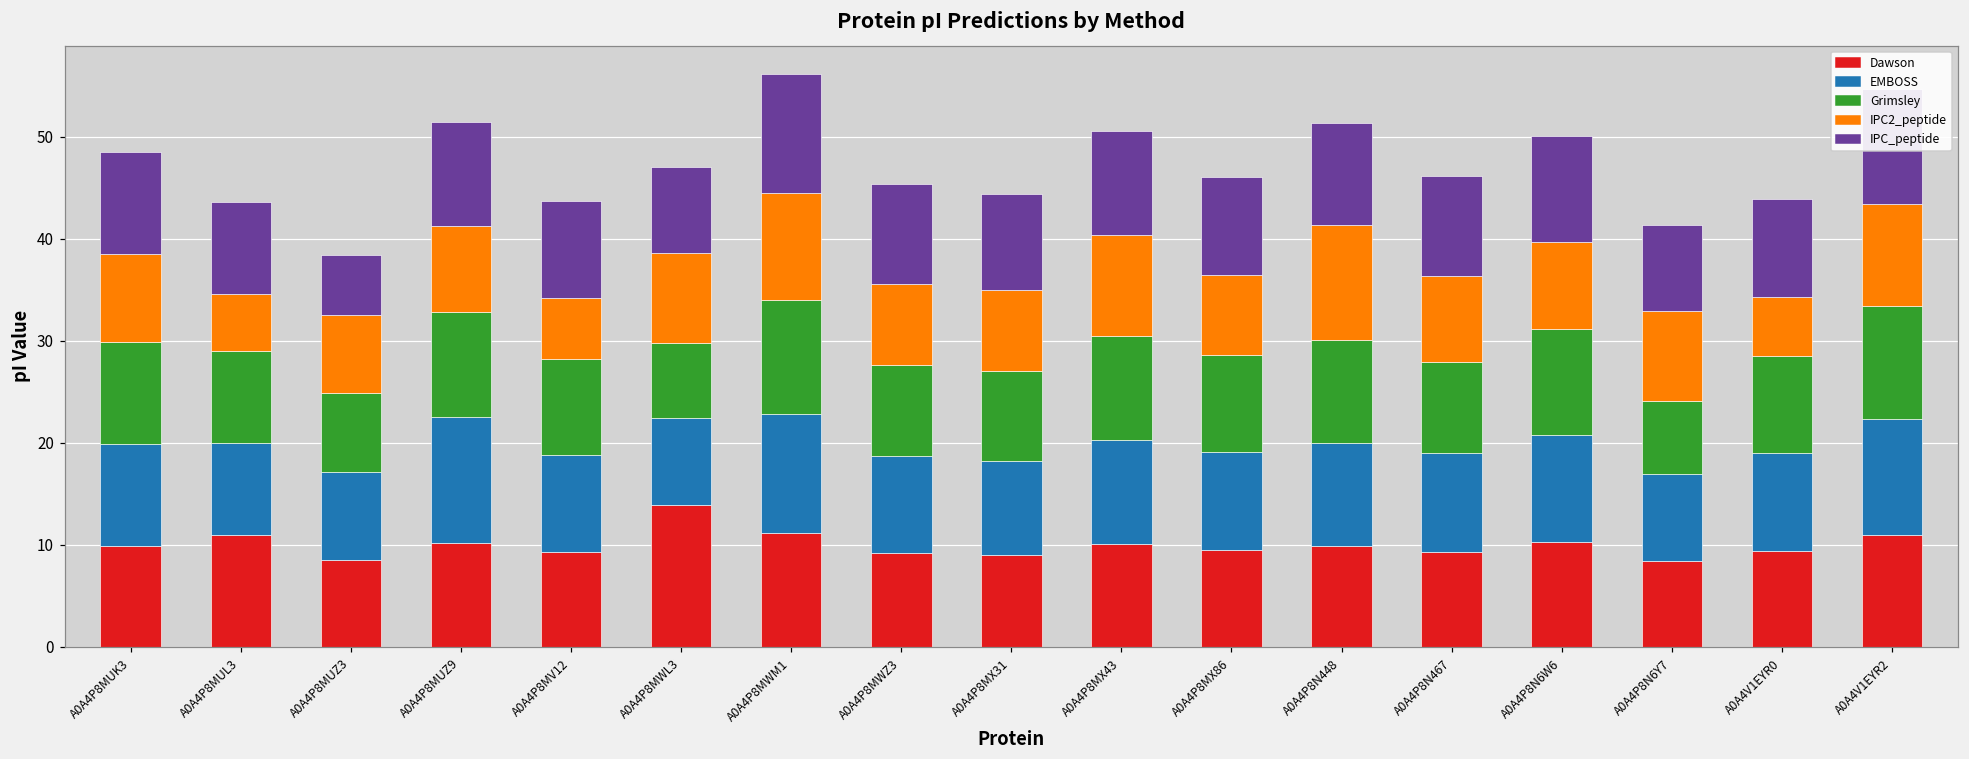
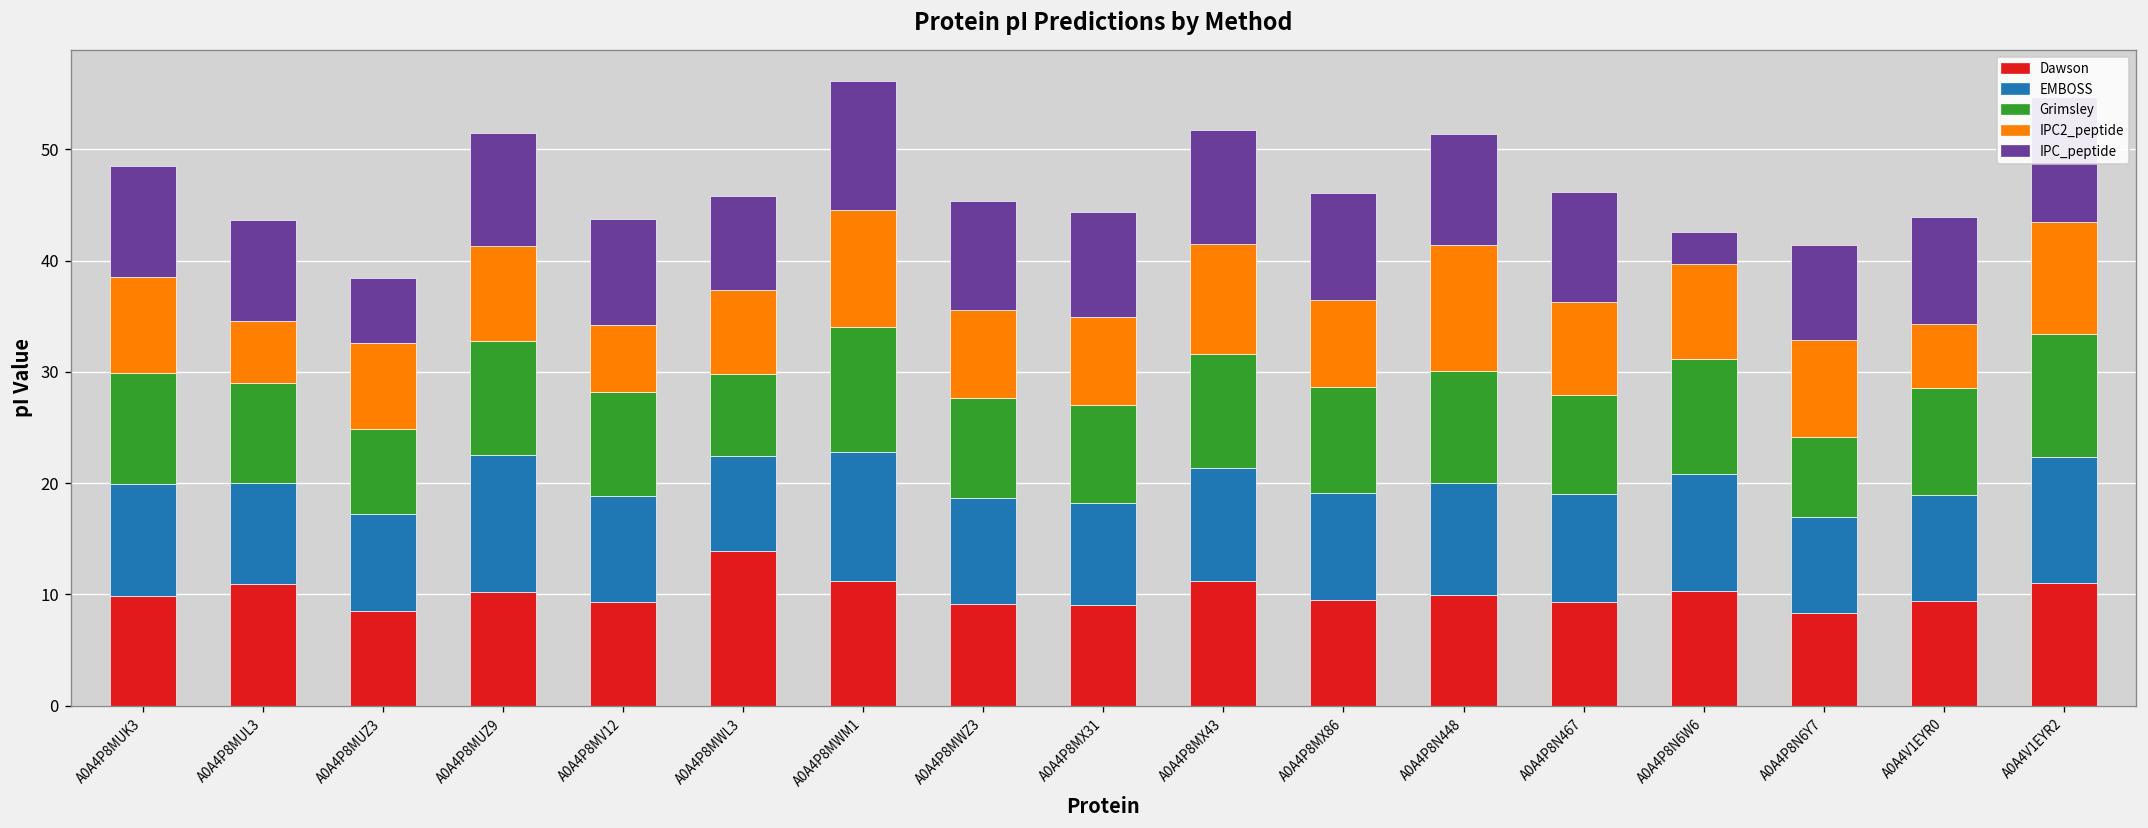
  {
    "Dawson": {
      "A0A4P8MUK3": 10,
      "A0A4P8MUL3": 11,
      "A0A4P8MUZ3": 8,
      "A0A4P8MUZ9": 10,
      "A0A4P8MV12": 9,
      "A0A4P8MWL3": 14,
      "A0A4P8MWM1": 11,
      "A0A4P8MWZ3": 9,
      "A0A4P8MX31": 9,
-     "A0A4P8MX43": 10,
+     "A0A4P8MX43": 11,
      "A0A4P8MX86": 9,
      "A0A4P8N448": 10,
      "A0A4P8N467": 9,
      "A0A4P8N6W6": 10,
      "A0A4P8N6Y7": 8,
      "A0A4V1EYR0": 9,
      "A0A4V1EYR2": 11
    },
    "EMBOSS": {
      "A0A4P8MUK3": 10,
      "A0A4P8MUL3": 9,
      "A0A4P8MUZ3": 9,
      "A0A4P8MUZ9": 12,
      "A0A4P8MV12": 9,
      "A0A4P8MWL3": 9,
      "A0A4P8MWM1": 12,
      "A0A4P8MWZ3": 10,
      "A0A4P8MX31": 9,
      "A0A4P8MX43": 10,
      "A0A4P8MX86": 10,
      "A0A4P8N448": 10,
      "A0A4P8N467": 10,
      "A0A4P8N6W6": 11,
      "A0A4P8N6Y7": 9,
      "A0A4V1EYR0": 10,
      "A0A4V1EYR2": 11
    },
    "Grimsley": {
      "A0A4P8MUK3": 10,
      "A0A4P8MUL3": 9,
      "A0A4P8MUZ3": 8,
      "A0A4P8MUZ9": 10,
      "A0A4P8MV12": 9,
      "A0A4P8MWL3": 7,
      "A0A4P8MWM1": 11,
      "A0A4P8MWZ3": 9,
      "A0A4P8MX31": 9,
      "A0A4P8MX43": 10,
      "A0A4P8MX86": 10,
      "A0A4P8N448": 10,
      "A0A4P8N467": 9,
      "A0A4P8N6W6": 10,
      "A0A4P8N6Y7": 7,
      "A0A4V1EYR0": 10,
      "A0A4V1EYR2": 11
    },
    "IPC2_peptide": {
      "A0A4P8MUK3": 9,
      "A0A4P8MUL3": 6,
      "A0A4P8MUZ3": 8,
      "A0A4P8MUZ9": 8,
      "A0A4P8MV12": 6,
-     "A0A4P8MWL3": 9,
+     "A0A4P8MWL3": 8,
      "A0A4P8MWM1": 11,
      "A0A4P8MWZ3": 8,
      "A0A4P8MX31": 8,
      "A0A4P8MX43": 10,
      "A0A4P8MX86": 8,
      "A0A4P8N448": 11,
      "A0A4P8N467": 8,
      "A0A4P8N6W6": 9,
      "A0A4P8N6Y7": 9,
      "A0A4V1EYR0": 6,
      "A0A4V1EYR2": 10
    },
    "IPC_peptide": {
      "A0A4P8MUK3": 10,
      "A0A4P8MUL3": 9,
      "A0A4P8MUZ3": 6,
      "A0A4P8MUZ9": 10,
      "A0A4P8MV12": 10,
      "A0A4P8MWL3": 8,
      "A0A4P8MWM1": 12,
      "A0A4P8MWZ3": 10,
      "A0A4P8MX31": 9,
      "A0A4P8MX43": 10,
      "A0A4P8MX86": 10,
      "A0A4P8N448": 10,
      "A0A4P8N467": 10,
-     "A0A4P8N6W6": 10,
+     "A0A4P8N6W6": 3,
      "A0A4P8N6Y7": 8,
      "A0A4V1EYR0": 10
    }
  }
